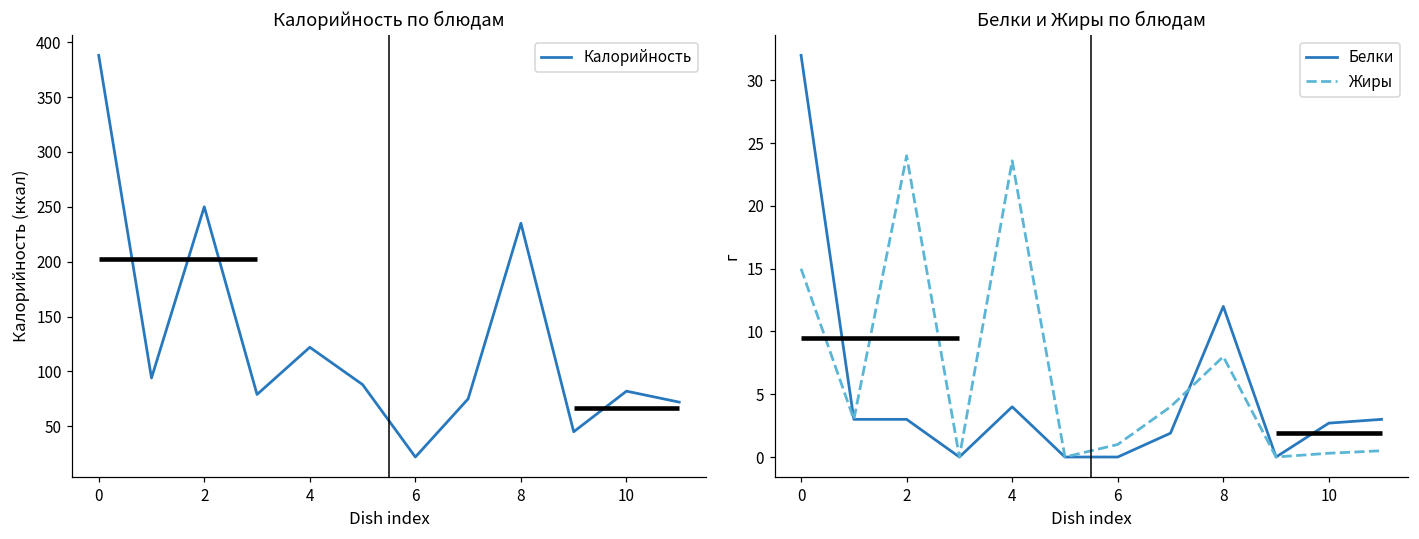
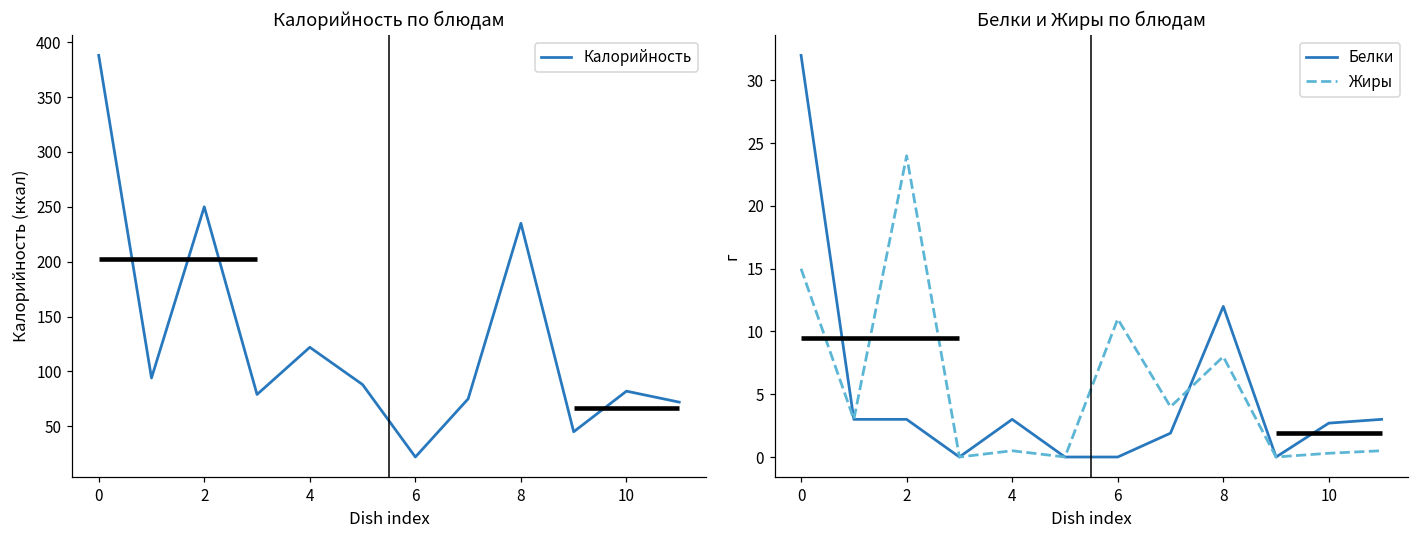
  {
    "Калорийность по блюдам": {
      "0": 390,
      "2": 250,
      "4": 120,
      "6": 20,
      "8": 240,
      "10": 80
    },
    "Белки и Жиры по блюдам": {
      "Белки": {
        "0": 32,
        "2": 3,
-       "4": 4,
+       "4": 3,
        "6": 0,
        "8": 12,
        "10": 2.7
      },
      "Жиры": {
        "0": 15.0,
        "2": 24.0,
-       "4": 23.6,
-       "6": 1,
+       "4": 0.5,
+       "6": 11,
        "8": 8.0,
        "10": 0.3
      }
    }
  }
